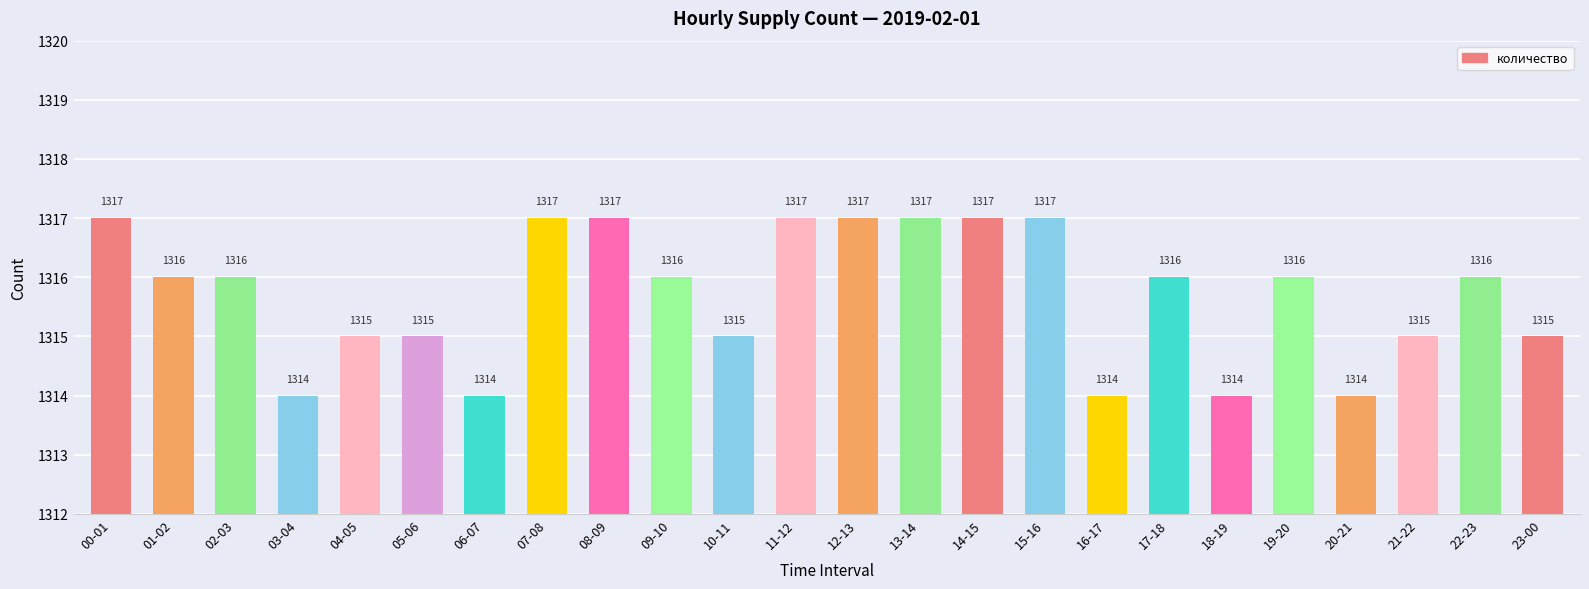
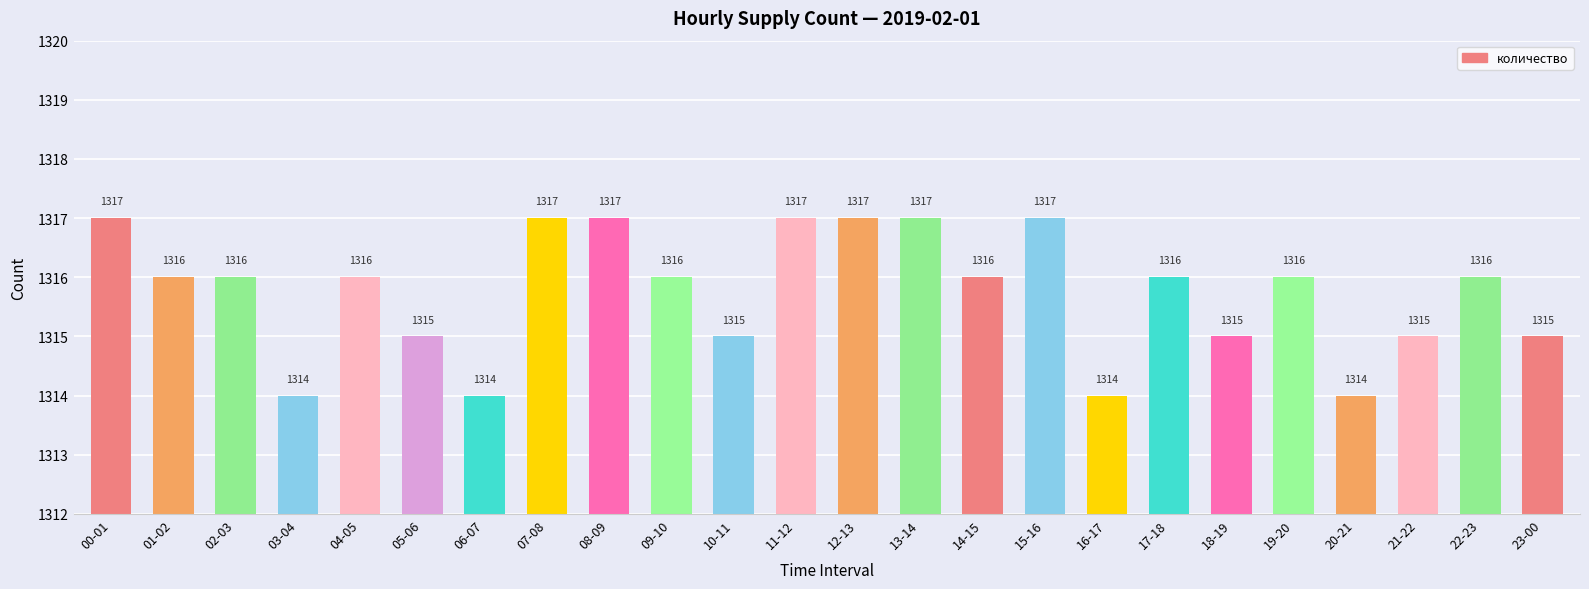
  {
    "00-01": 1317,
    "01-02": 1316,
    "02-03": 1316,
    "03-04": 1314,
-   "04-05": 1315,
+   "04-05": 1316,
    "05-06": 1315,
    "06-07": 1314,
    "07-08": 1317,
    "08-09": 1317,
    "09-10": 1316,
    "10-11": 1315,
    "11-12": 1317,
    "12-13": 1317,
    "13-14": 1317,
-   "14-15": 1317,
+   "14-15": 1316,
    "15-16": 1317,
    "16-17": 1314,
    "17-18": 1316,
-   "18-19": 1314,
+   "18-19": 1315,
    "19-20": 1316,
    "20-21": 1314,
    "21-22": 1315,
    "22-23": 1316,
    "23-00": 1315
  }
